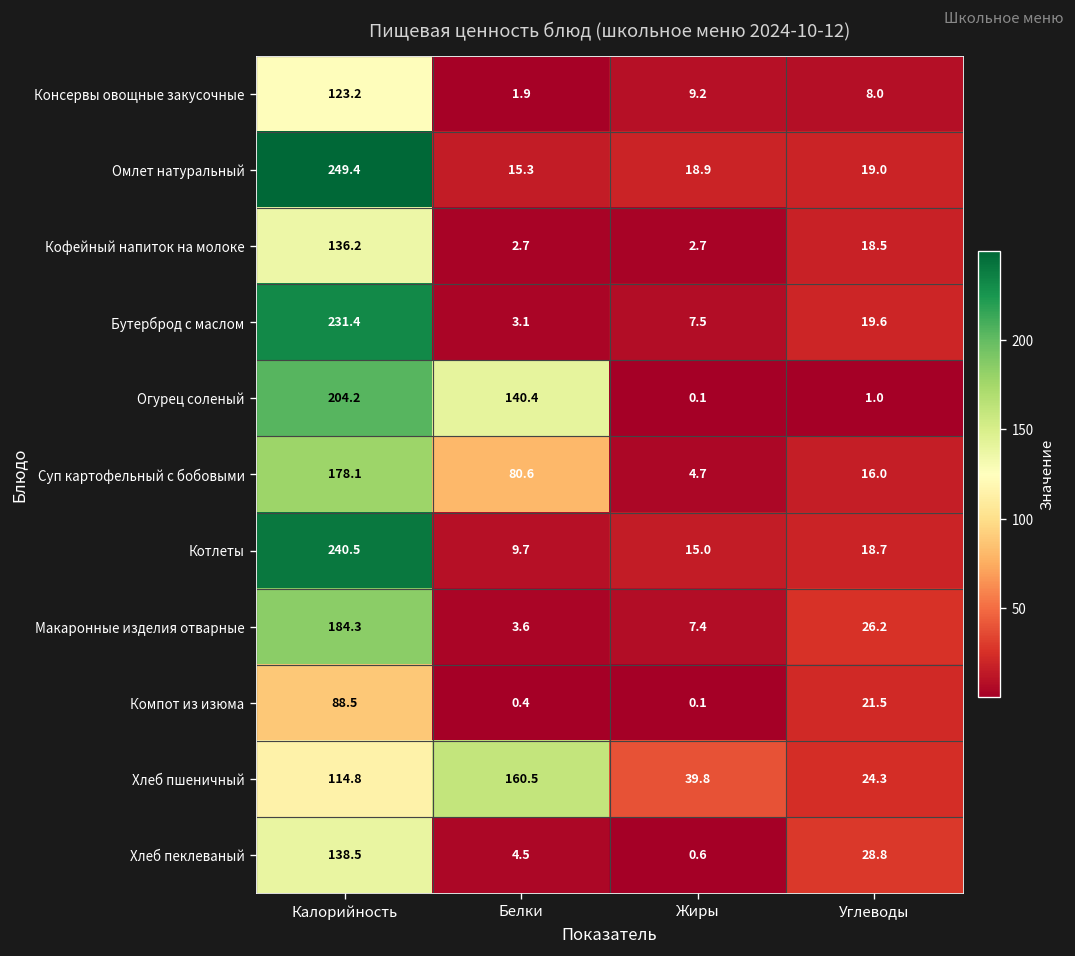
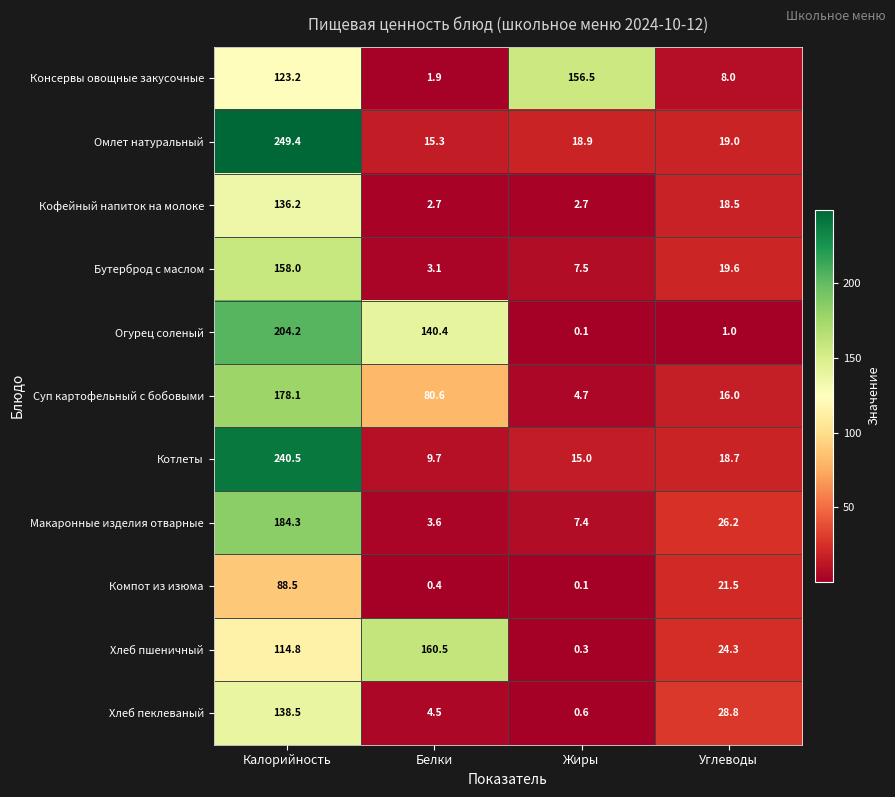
  {
    "Консервы овощные закусочные": {
      "Калорийность": 123.2,
      "Белки": 1.9,
-     "Жиры": 9.2,
+     "Жиры": 156.5,
      "Углеводы": 8.0
    },
    "Омлет натуральный": {
      "Калорийность": 249.4,
      "Белки": 15.3,
      "Жиры": 18.9,
      "Углеводы": 19.0
    },
    "Кофейный напиток на молоке": {
      "Калорийность": 136.2,
      "Белки": 2.7,
      "Жиры": 2.7,
      "Углеводы": 18.5
    },
    "Бутерброд с маслом": {
-     "Калорийность": 231.4,
+     "Калорийность": 158.0,
      "Белки": 3.1,
      "Жиры": 7.5,
      "Углеводы": 19.6
    },
    "Огурец соленый": {
      "Калорийность": 204.2,
      "Белки": 140.4,
      "Жиры": 0.1,
      "Углеводы": 1.0
    },
    "Суп картофельный с бобовыми": {
      "Калорийность": 178.1,
      "Белки": 80.6,
      "Жиры": 4.7,
      "Углеводы": 16.0
    },
    "Котлеты": {
      "Калорийность": 240.5,
      "Белки": 9.7,
      "Жиры": 15.0,
      "Углеводы": 18.7
    },
    "Макаронные изделия отварные": {
      "Калорийность": 184.3,
      "Белки": 3.6,
      "Жиры": 7.4,
      "Углеводы": 26.2
    },
    "Компот из изюма": {
      "Калорийность": 88.5,
      "Белки": 0.4,
      "Жиры": 0.1,
      "Углеводы": 21.5
    },
    "Хлеб пшеничный": {
      "Калорийность": 114.8,
      "Белки": 160.5,
-     "Жиры": 39.8,
+     "Жиры": 0.3,
      "Углеводы": 24.3
    },
    "Хлеб пеклеваный": {
      "Калорийность": 138.5,
      "Белки": 4.5,
      "Жиры": 0.6,
      "Углеводы": 28.8
    }
  }
